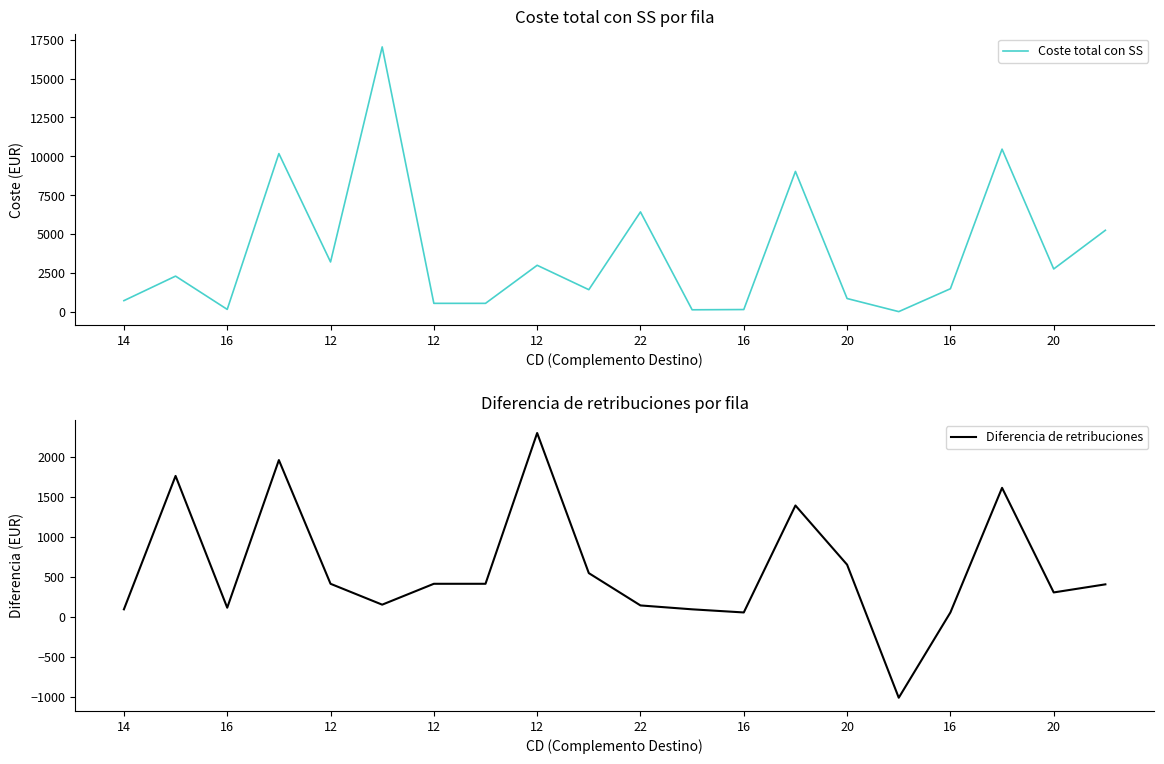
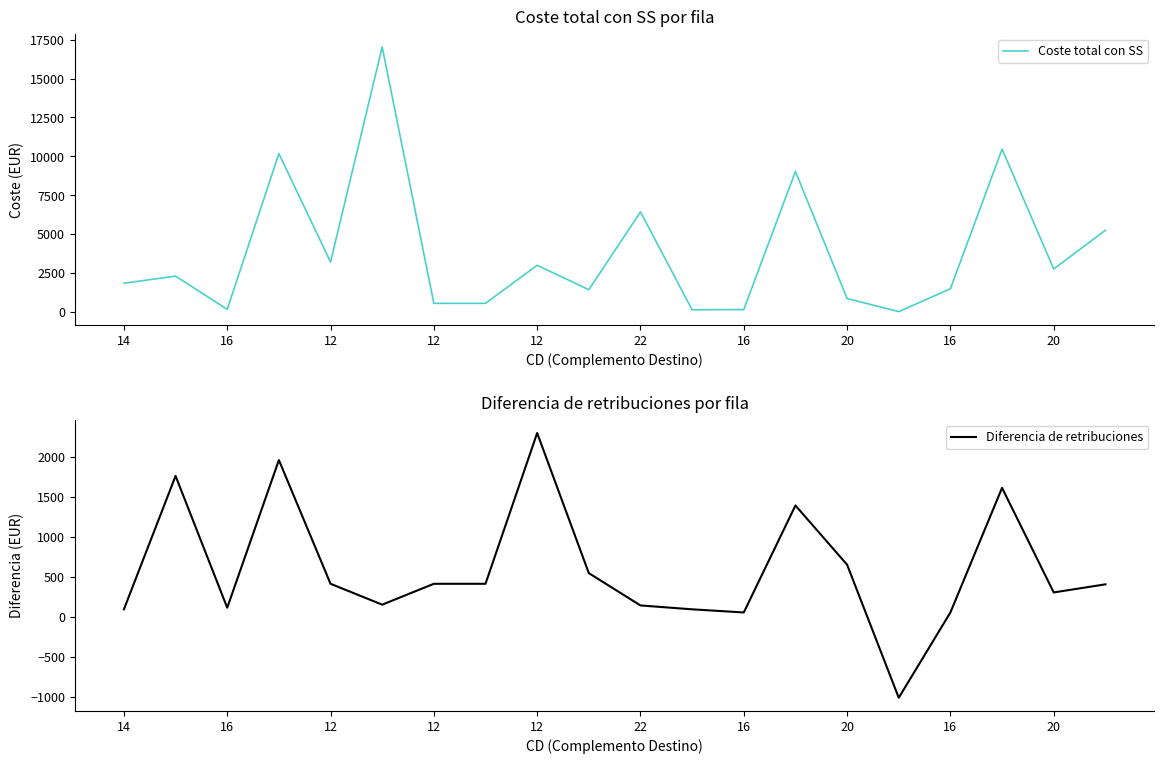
  {
    "Coste total con SS por fila": {
-     "14": 700,
+     "14": 1800,
      "22": 6400
    },
    "Diferencia de retribuciones por fila": {
      "14": 100,
      "22": 100
    }
  }
